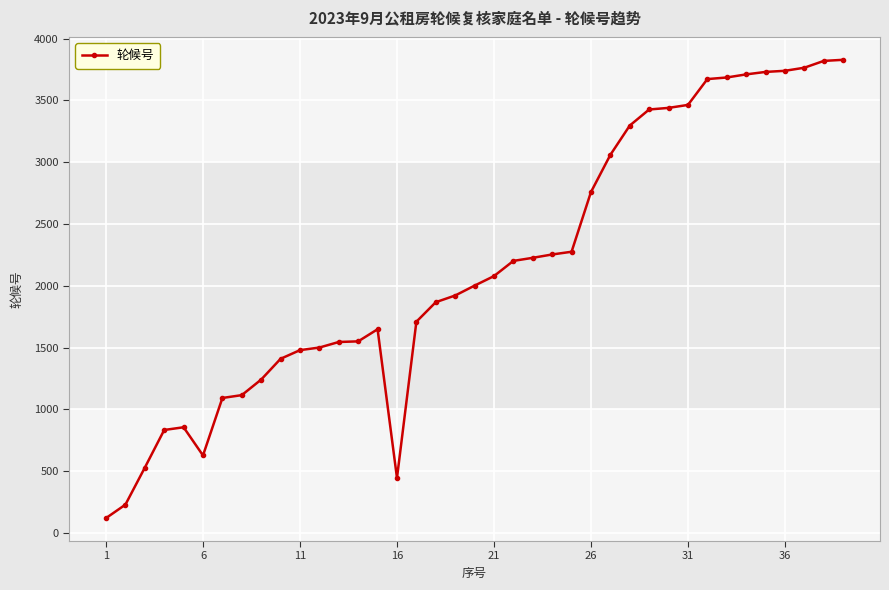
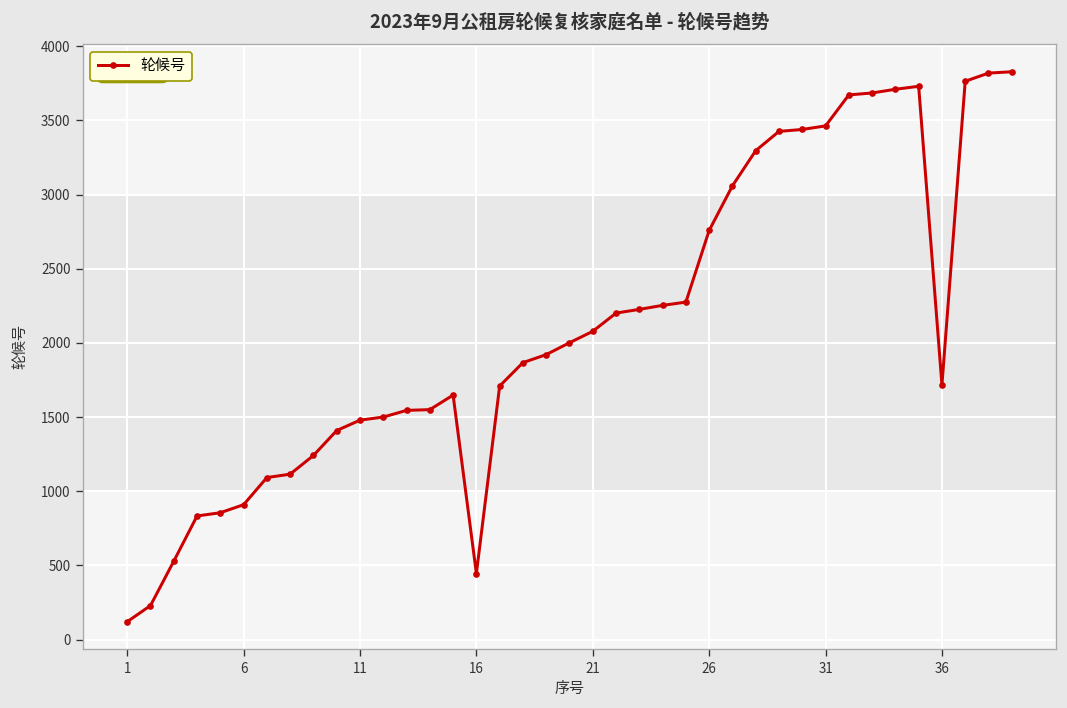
  {
    "1": 120,
-   "6": 630,
+   "6": 910,
    "11": 1480,
    "16": 450,
    "21": 2080,
    "26": 2760,
    "31": 3460,
-   "36": 3740
+   "36": 1720
  }
